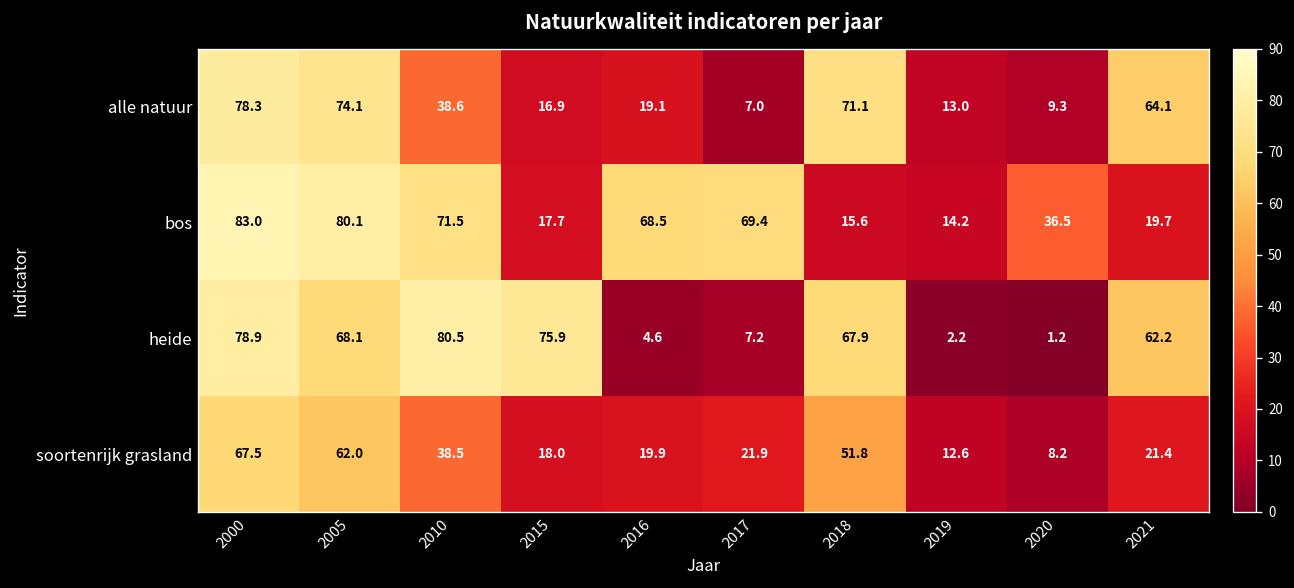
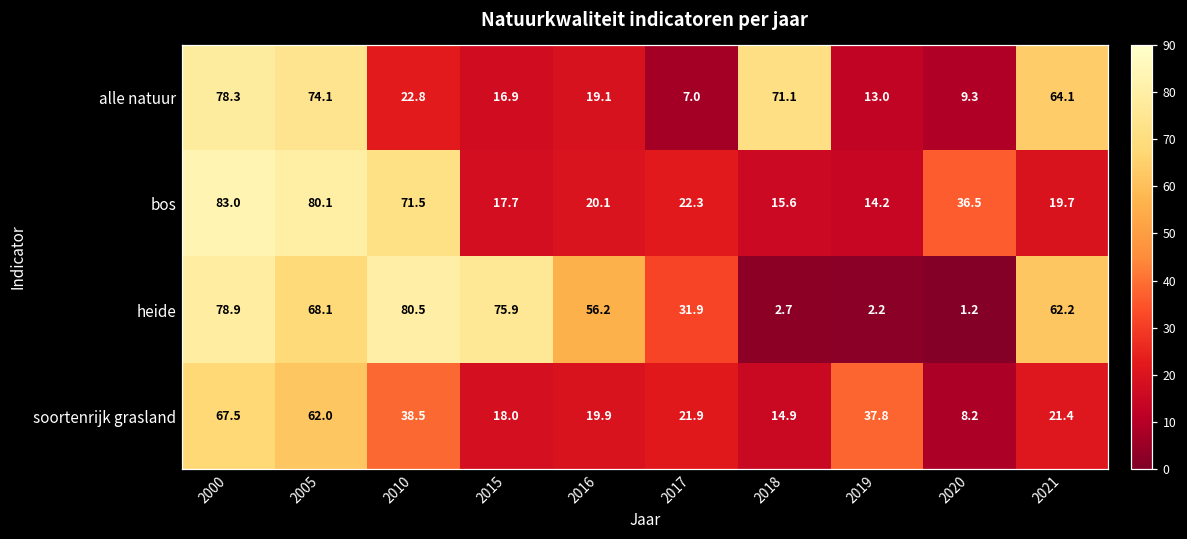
  {
    "alle natuur": {
      "2000": 78.3,
      "2005": 74.1,
-     "2010": 38.6,
+     "2010": 22.8,
      "2015": 16.9,
      "2016": 19.1,
      "2017": 7.0,
      "2018": 71.1,
      "2019": 13.0,
      "2020": 9.3,
      "2021": 64.1
    },
    "bos": {
      "2000": 83.0,
      "2005": 80.1,
      "2010": 71.5,
      "2015": 17.7,
-     "2016": 68.5,
-     "2017": 69.4,
+     "2016": 20.1,
+     "2017": 22.3,
      "2018": 15.6,
      "2019": 14.2,
      "2020": 36.5,
      "2021": 19.7
    },
    "heide": {
      "2000": 78.9,
      "2005": 68.1,
      "2010": 80.5,
      "2015": 75.9,
-     "2016": 4.6,
-     "2017": 7.2,
-     "2018": 67.9,
+     "2016": 56.2,
+     "2017": 31.9,
+     "2018": 2.7,
      "2019": 2.2,
      "2020": 1.2,
      "2021": 62.2
    },
    "soortenrijk grasland": {
      "2000": 67.5,
      "2005": 62.0,
      "2010": 38.5,
      "2015": 18.0,
      "2016": 19.9,
      "2017": 21.9,
-     "2018": 51.8,
-     "2019": 12.6,
+     "2018": 14.9,
+     "2019": 37.8,
      "2020": 8.2,
      "2021": 21.4
    }
  }
